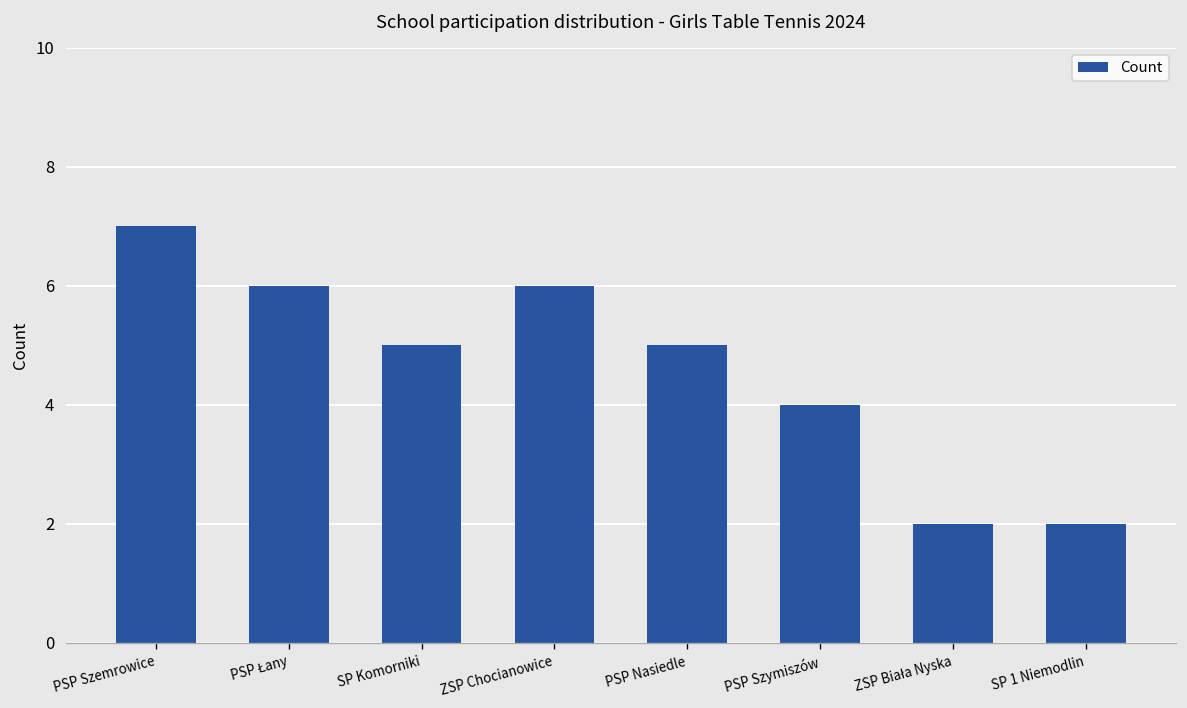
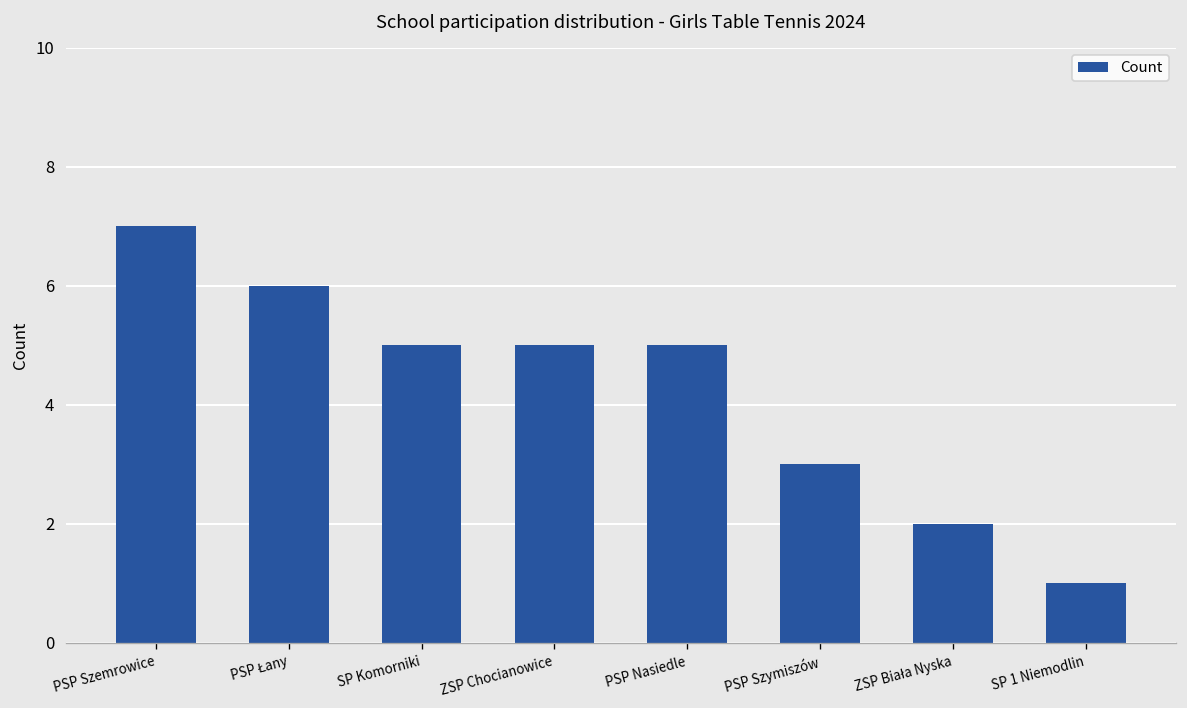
  {
    "PSP Szemrowice": 7,
    "PSP Łany": 6,
    "SP Komorniki": 5,
-   "ZSP Chocianowice": 6,
+   "ZSP Chocianowice": 5,
    "PSP Nasiedle": 5,
-   "PSP Szymiszów": 4,
+   "PSP Szymiszów": 3,
    "ZSP Biała Nyska": 2,
-   "SP 1 Niemodlin": 2
+   "SP 1 Niemodlin": 1
  }
